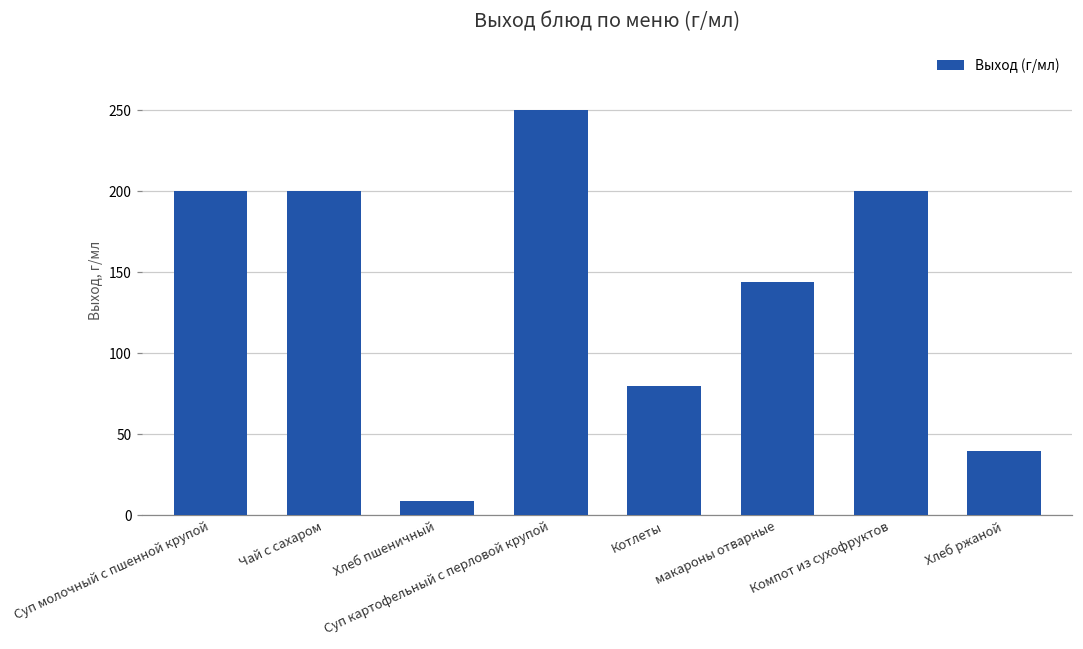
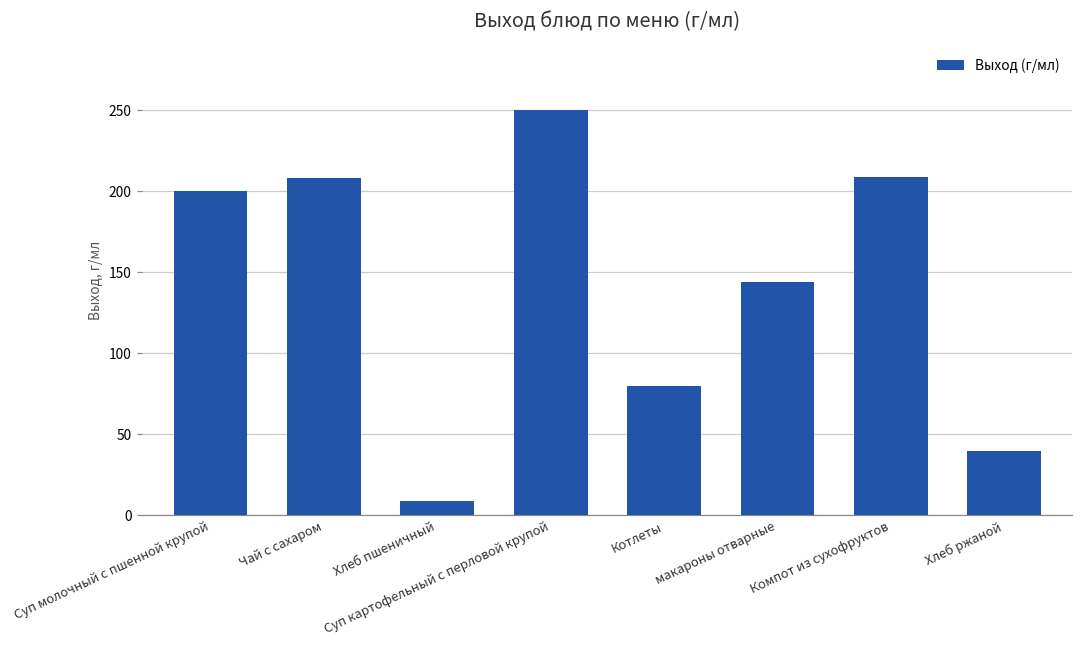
  {
    "Суп молочный с пшенной крупой": 200,
-   "Чай с сахаром": 200,
+   "Чай с сахаром": 208,
    "Хлеб пшеничный": 9,
    "Суп картофельный с перловой крупой": 250,
    "Котлеты": 80,
    "макароны отварные": 144,
-   "Компот из сухофруктов": 200,
+   "Компот из сухофруктов": 209,
    "Хлеб ржаной": 40
  }
